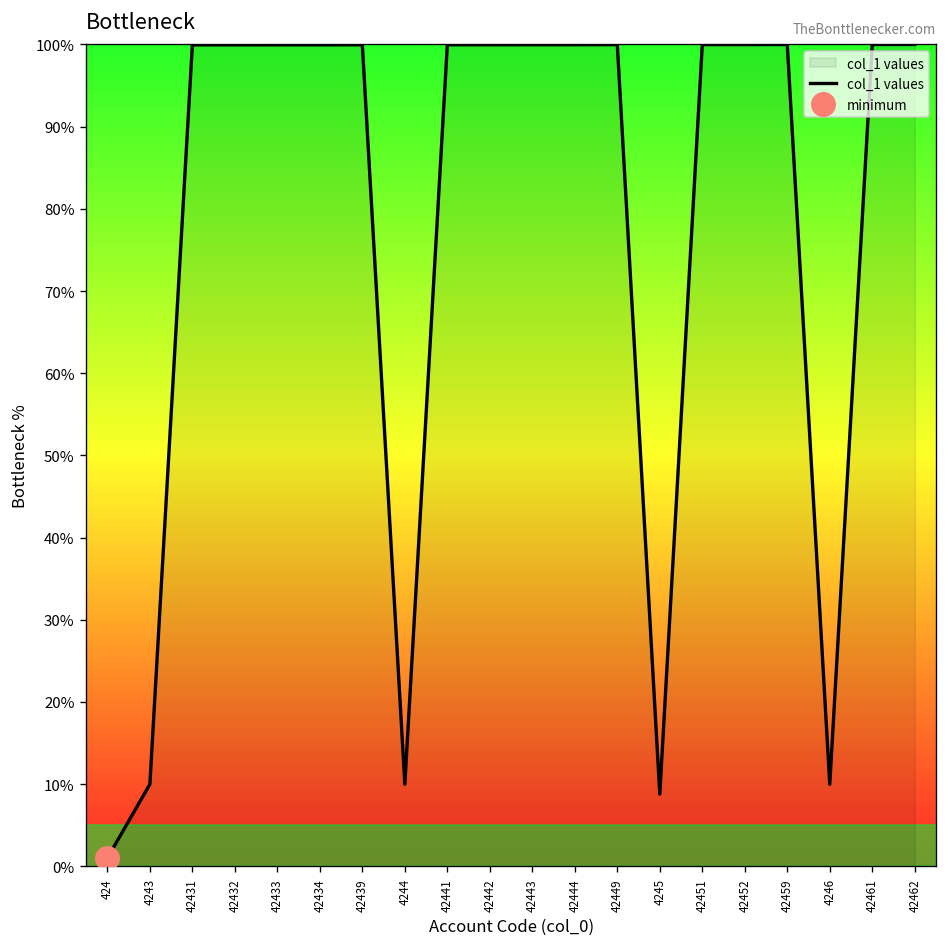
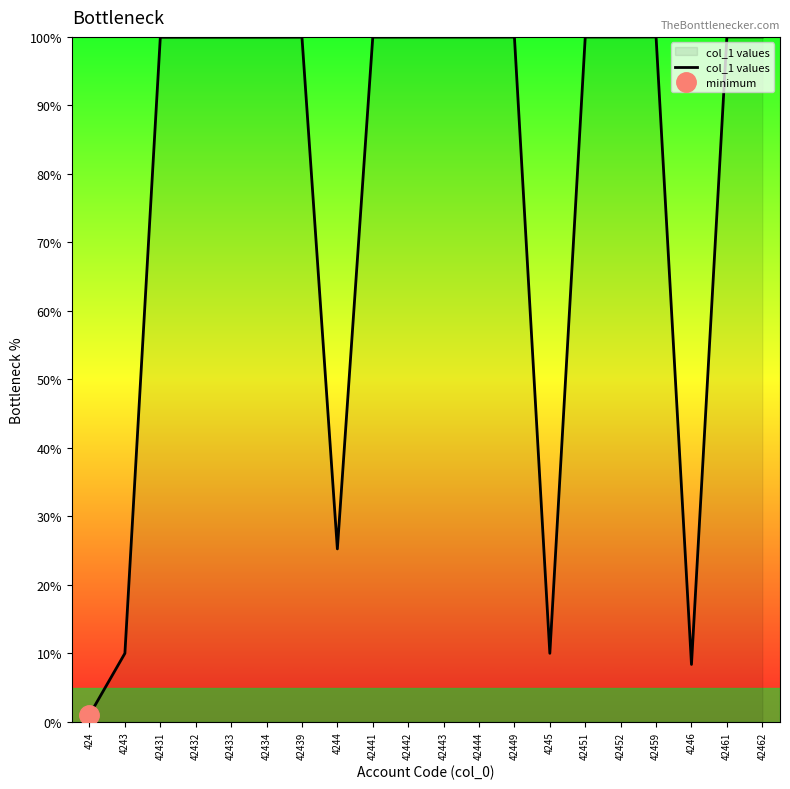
  {
    "col_1 values": {
      "4243": "10%",
      "42431": "100%",
      "42432": "100%",
      "42433": "100%",
      "42434": "100%",
      "42439": "100%",
-     "4244": "10%",
+     "4244": "25%",
      "42441": "100%",
      "42442": "100%",
      "42443": "100%",
      "42444": "100%",
      "42449": "100%",
-     "4245": "9%",
+     "4245": "10%",
      "42451": "100%",
      "42452": "100%",
      "42459": "100%",
-     "4246": "10%",
+     "4246": "8%",
      "42461": "100%",
      "42462": "100%"
    }
  }
